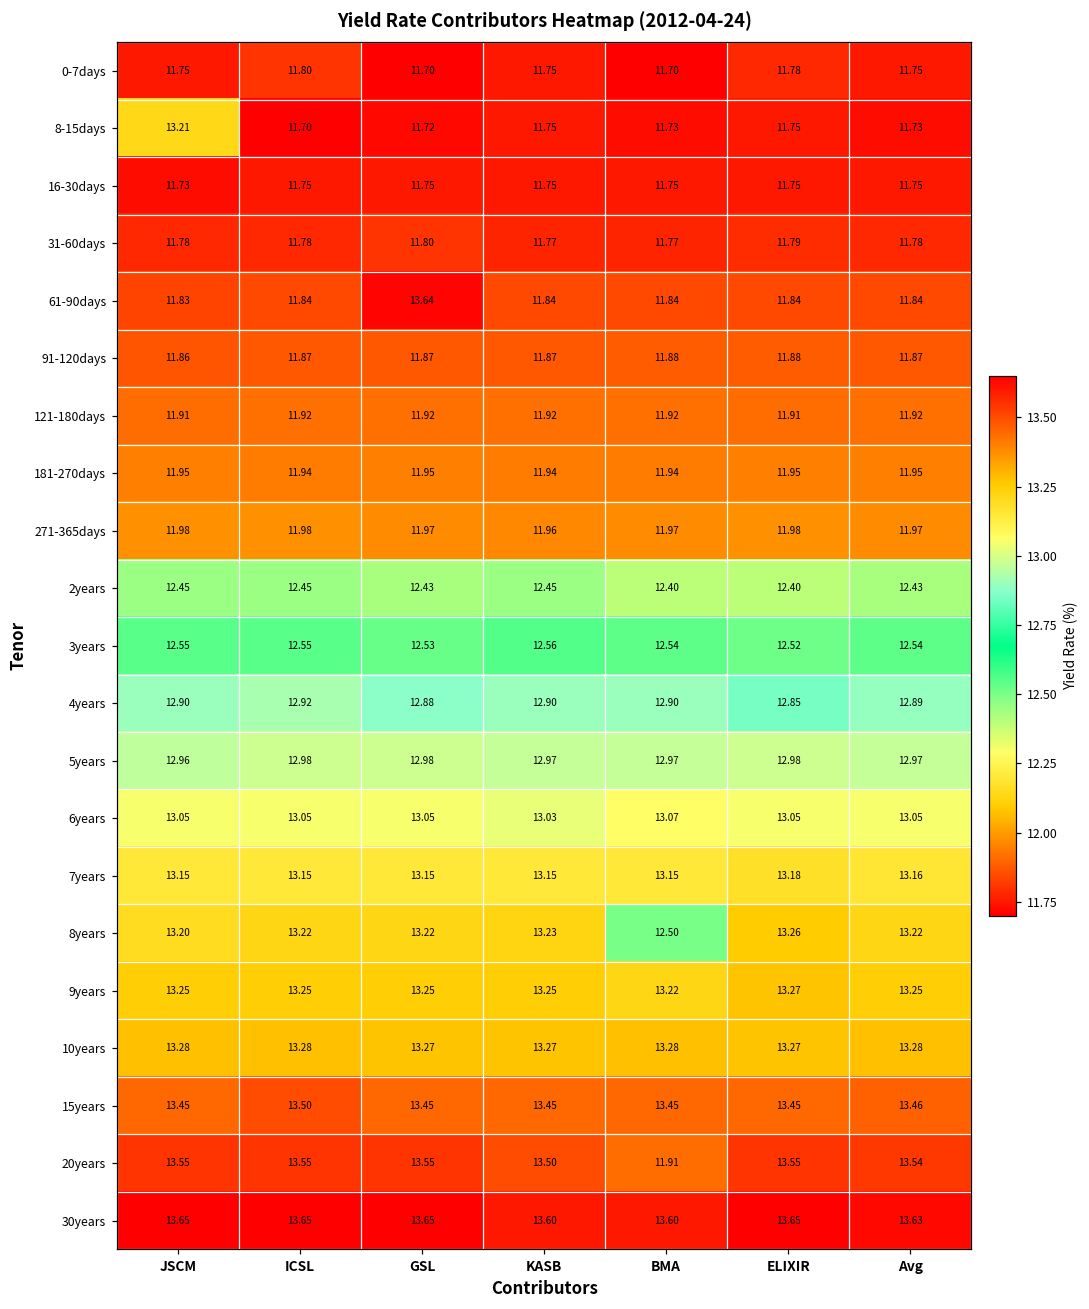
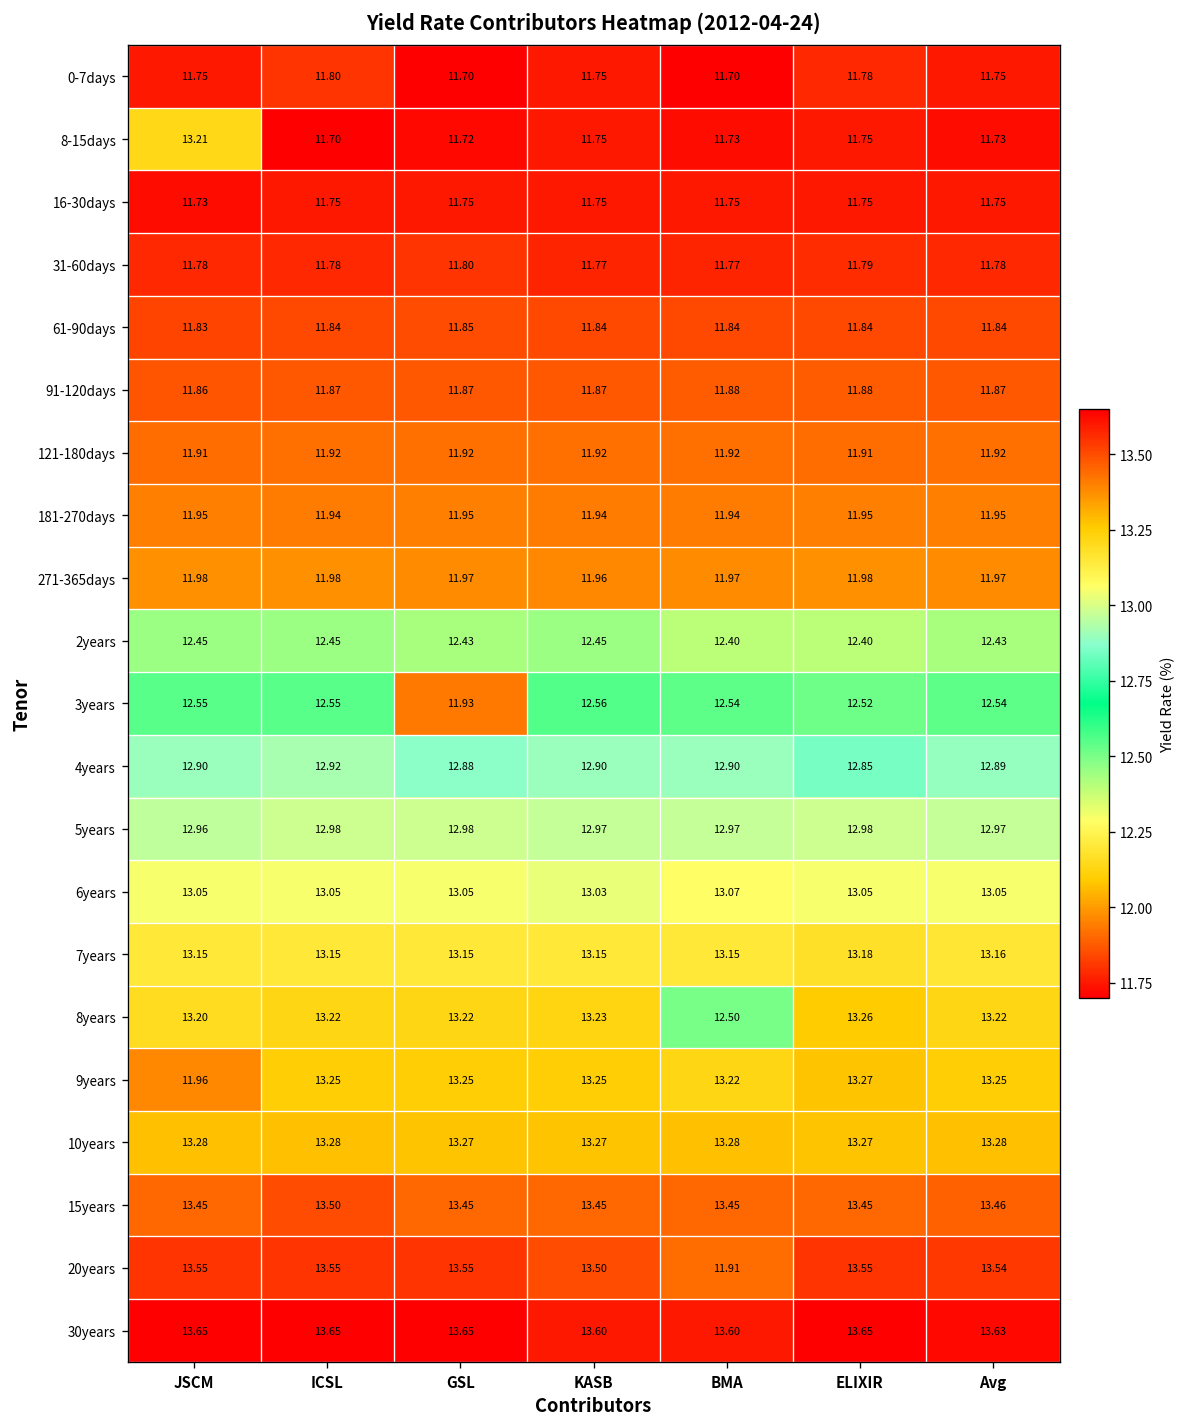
  {
    "0-7days": {
      "JSCM": 11.75,
      "ICSL": 11.80,
      "GSL": 11.70,
      "KASB": 11.75,
      "BMA": 11.70,
      "ELIXIR": 11.78,
      "Avg": 11.75
    },
    "8-15days": {
      "JSCM": 13.21,
      "ICSL": 11.70,
      "GSL": 11.72,
      "KASB": 11.75,
      "BMA": 11.73,
      "ELIXIR": 11.75,
      "Avg": 11.73
    },
    "16-30days": {
      "JSCM": 11.73,
      "ICSL": 11.75,
      "GSL": 11.75,
      "KASB": 11.75,
      "BMA": 11.75,
      "ELIXIR": 11.75,
      "Avg": 11.75
    },
    "31-60days": {
      "JSCM": 11.78,
      "ICSL": 11.78,
      "GSL": 11.80,
      "KASB": 11.77,
      "BMA": 11.77,
      "ELIXIR": 11.79,
      "Avg": 11.78
    },
    "61-90days": {
      "JSCM": 11.83,
      "ICSL": 11.84,
-     "GSL": 13.64,
+     "GSL": 11.85,
      "KASB": 11.84,
      "BMA": 11.84,
      "ELIXIR": 11.84,
      "Avg": 11.84
    },
    "91-120days": {
      "JSCM": 11.86,
      "ICSL": 11.87,
      "GSL": 11.87,
      "KASB": 11.87,
      "BMA": 11.88,
      "ELIXIR": 11.88,
      "Avg": 11.87
    },
    "121-180days": {
      "JSCM": 11.91,
      "ICSL": 11.92,
      "GSL": 11.92,
      "KASB": 11.92,
      "BMA": 11.92,
      "ELIXIR": 11.91,
      "Avg": 11.92
    },
    "181-270days": {
      "JSCM": 11.95,
      "ICSL": 11.94,
      "GSL": 11.95,
      "KASB": 11.94,
      "BMA": 11.94,
      "ELIXIR": 11.95,
      "Avg": 11.95
    },
    "271-365days": {
      "JSCM": 11.98,
      "ICSL": 11.98,
      "GSL": 11.97,
      "KASB": 11.96,
      "BMA": 11.97,
      "ELIXIR": 11.98,
      "Avg": 11.97
    },
    "2years": {
      "JSCM": 12.45,
      "ICSL": 12.45,
      "GSL": 12.43,
      "KASB": 12.45,
      "BMA": 12.40,
      "ELIXIR": 12.40,
      "Avg": 12.43
    },
    "3years": {
      "JSCM": 12.55,
      "ICSL": 12.55,
-     "GSL": 12.53,
+     "GSL": 11.93,
      "KASB": 12.56,
      "BMA": 12.54,
      "ELIXIR": 12.52,
      "Avg": 12.54
    },
    "4years": {
      "JSCM": 12.90,
      "ICSL": 12.92,
      "GSL": 12.88,
      "KASB": 12.90,
      "BMA": 12.90,
      "ELIXIR": 12.85,
      "Avg": 12.89
    },
    "5years": {
      "JSCM": 12.96,
      "ICSL": 12.98,
      "GSL": 12.98,
      "KASB": 12.97,
      "BMA": 12.97,
      "ELIXIR": 12.98,
      "Avg": 12.97
    },
    "6years": {
      "JSCM": 13.05,
      "ICSL": 13.05,
      "GSL": 13.05,
      "KASB": 13.03,
      "BMA": 13.07,
      "ELIXIR": 13.05,
      "Avg": 13.05
    },
    "7years": {
      "JSCM": 13.15,
      "ICSL": 13.15,
      "GSL": 13.15,
      "KASB": 13.15,
      "BMA": 13.15,
      "ELIXIR": 13.18,
      "Avg": 13.16
    },
    "8years": {
      "JSCM": 13.20,
      "ICSL": 13.22,
      "GSL": 13.22,
      "KASB": 13.23,
      "BMA": 12.50,
      "ELIXIR": 13.26,
      "Avg": 13.22
    },
    "9years": {
-     "JSCM": 13.25,
+     "JSCM": 11.96,
      "ICSL": 13.25,
      "GSL": 13.25,
      "KASB": 13.25,
      "BMA": 13.22,
      "ELIXIR": 13.27,
      "Avg": 13.25
    },
    "10years": {
      "JSCM": 13.28,
      "ICSL": 13.28,
      "GSL": 13.27,
      "KASB": 13.27,
      "BMA": 13.28,
      "ELIXIR": 13.27,
      "Avg": 13.28
    },
    "15years": {
      "JSCM": 13.45,
      "ICSL": 13.50,
      "GSL": 13.45,
      "KASB": 13.45,
      "BMA": 13.45,
      "ELIXIR": 13.45,
      "Avg": 13.46
    },
    "20years": {
      "JSCM": 13.55,
      "ICSL": 13.55,
      "GSL": 13.55,
      "KASB": 13.50,
      "BMA": 11.91,
      "ELIXIR": 13.55,
      "Avg": 13.54
    },
    "30years": {
      "JSCM": 13.65,
      "ICSL": 13.65,
      "GSL": 13.65,
      "KASB": 13.60,
      "BMA": 13.60,
      "ELIXIR": 13.65,
      "Avg": 13.63
    }
  }
